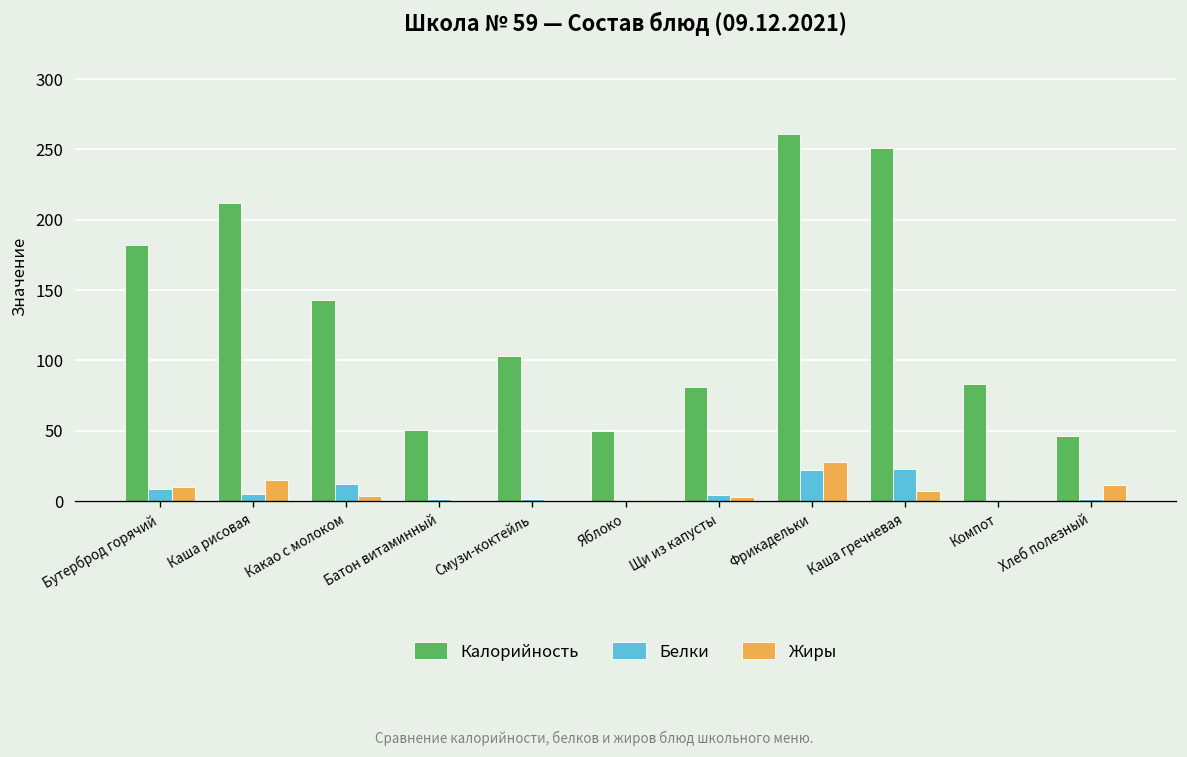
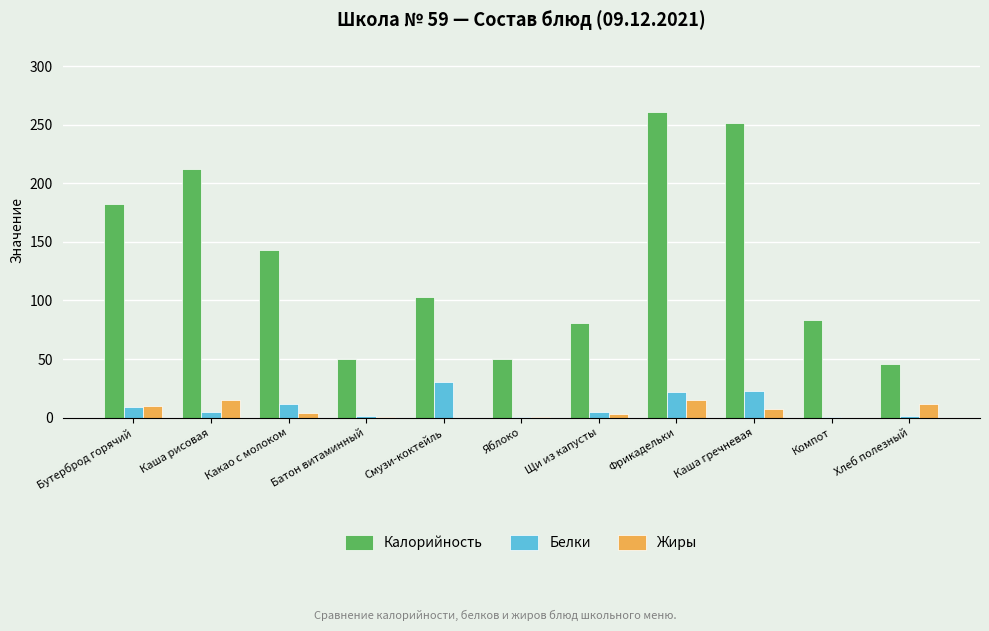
  {
    "Калорийность": {
      "Бутерброд горячий": 182,
      "Каша рисовая": 212,
      "Какао с молоком": 143,
      "Батон витаминный": 50,
      "Смузи-коктейль": 103,
      "Яблоко": 50,
      "Щи из капусты": 81,
      "Фрикадельки": 261,
      "Каша гречневая": 251,
      "Компот": 83,
      "Хлеб полезный": 46
    },
    "Белки": {
      "Бутерброд горячий": 9,
      "Каша рисовая": 5,
      "Какао с молоком": 12,
-     "Смузи-коктейль": 2,
+     "Смузи-коктейль": 31,
      "Щи из капусты": 5,
      "Фрикадельки": 22,
      "Каша гречневая": 23
    },
    "Жиры": {
      "Бутерброд горячий": 10,
      "Каша рисовая": 15,
      "Какао с молоком": 4,
      "Смузи-коктейль": 0,
      "Щи из капусты": 3,
-     "Фрикадельки": 28,
+     "Фрикадельки": 15,
      "Каша гречневая": 7,
      "Компот": 0,
      "Хлеб полезный": 12
    }
  }
